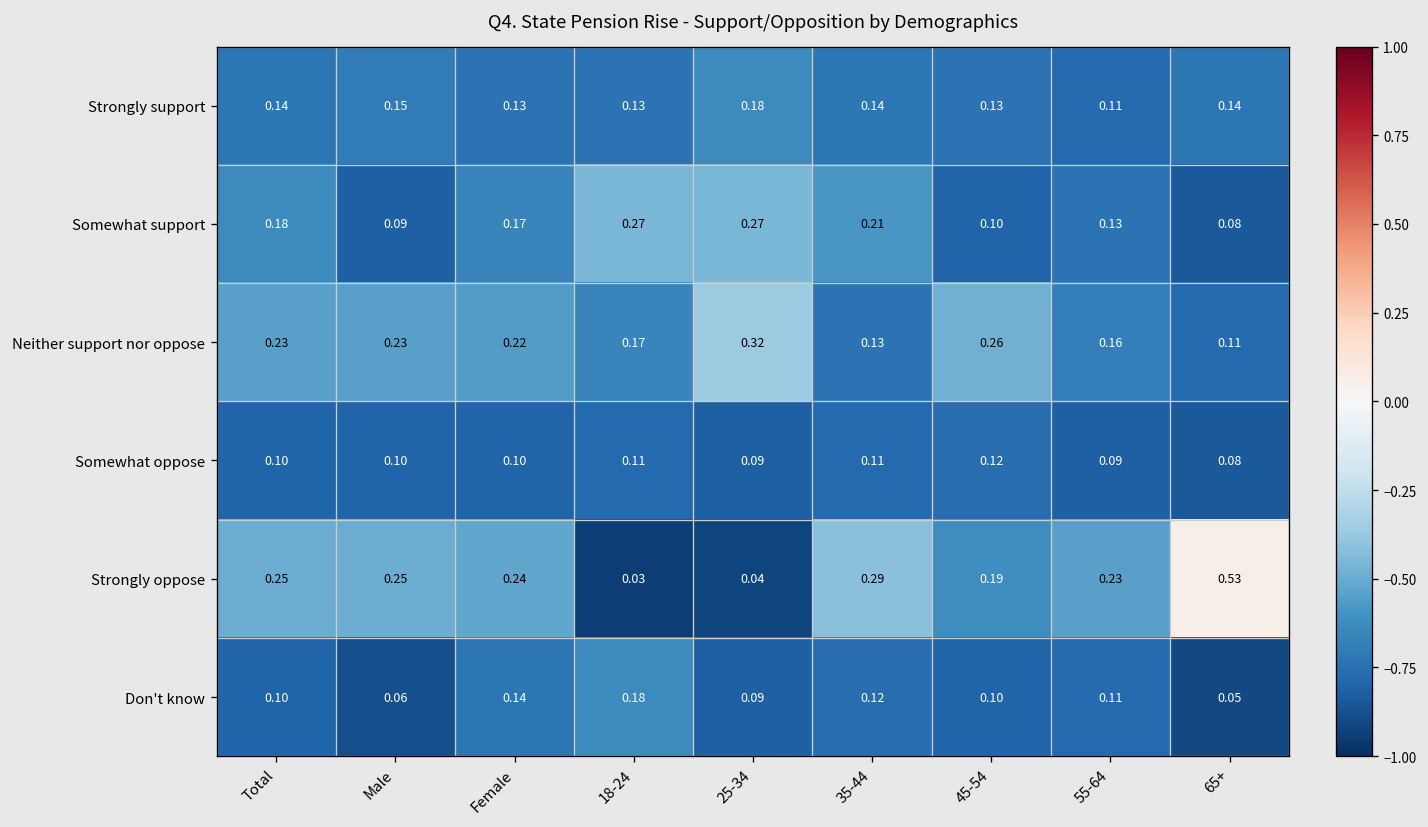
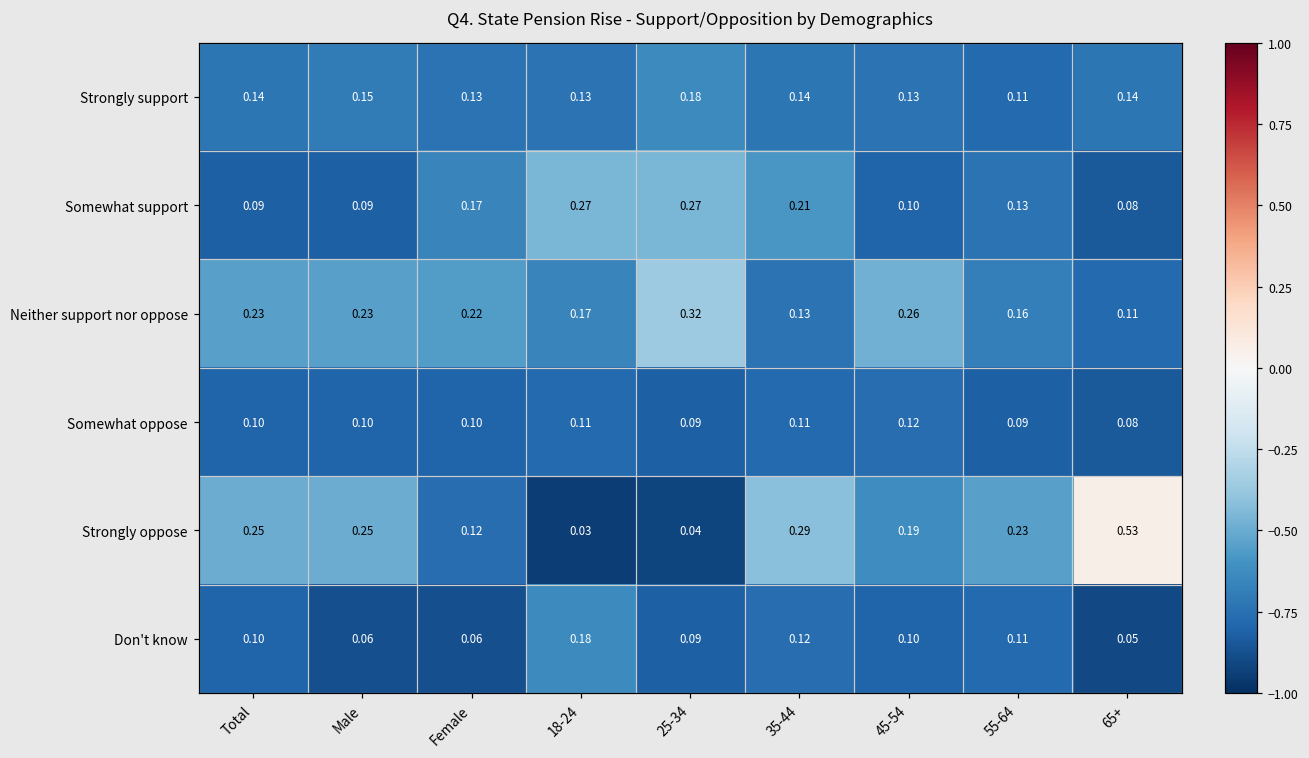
  {
    "Strongly support": {
      "Total": 0.14,
      "Male": 0.15,
      "Female": 0.13,
      "18-24": 0.13,
      "25-34": 0.18,
      "35-44": 0.14,
      "45-54": 0.13,
      "55-64": 0.11,
      "65+": 0.14
    },
    "Somewhat support": {
-     "Total": 0.18,
+     "Total": 0.09,
      "Male": 0.09,
      "Female": 0.17,
      "18-24": 0.27,
      "25-34": 0.27,
      "35-44": 0.21,
      "45-54": 0.10,
      "55-64": 0.13,
      "65+": 0.08
    },
    "Neither support nor oppose": {
      "Total": 0.23,
      "Male": 0.23,
      "Female": 0.22,
      "18-24": 0.17,
      "25-34": 0.32,
      "35-44": 0.13,
      "45-54": 0.26,
      "55-64": 0.16,
      "65+": 0.11
    },
    "Somewhat oppose": {
      "Total": 0.10,
      "Male": 0.10,
      "Female": 0.10,
      "18-24": 0.11,
      "25-34": 0.09,
      "35-44": 0.11,
      "45-54": 0.12,
      "55-64": 0.09,
      "65+": 0.08
    },
    "Strongly oppose": {
      "Total": 0.25,
      "Male": 0.25,
-     "Female": 0.24,
+     "Female": 0.12,
      "18-24": 0.03,
      "25-34": 0.04,
      "35-44": 0.29,
      "45-54": 0.19,
      "55-64": 0.23,
      "65+": 0.53
    },
    "Don't know": {
      "Total": 0.10,
      "Male": 0.06,
-     "Female": 0.14,
+     "Female": 0.06,
      "18-24": 0.18,
      "25-34": 0.09,
      "35-44": 0.12,
      "45-54": 0.10,
      "55-64": 0.11,
      "65+": 0.05
    }
  }
